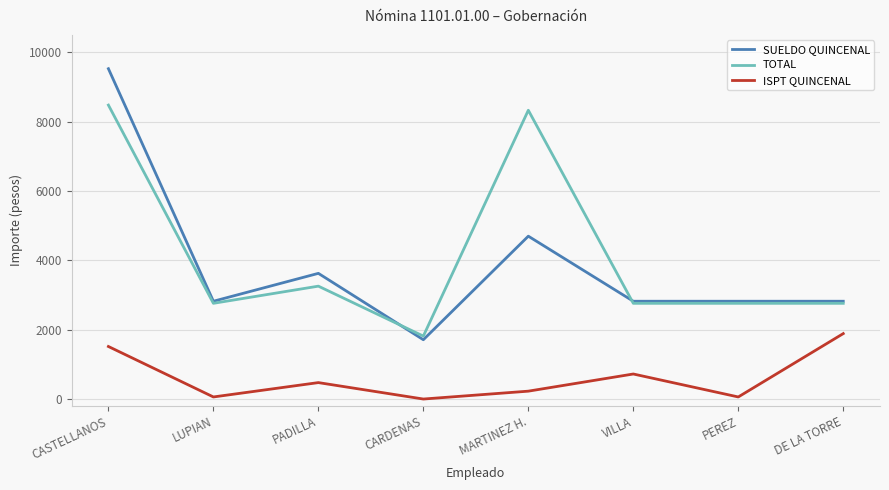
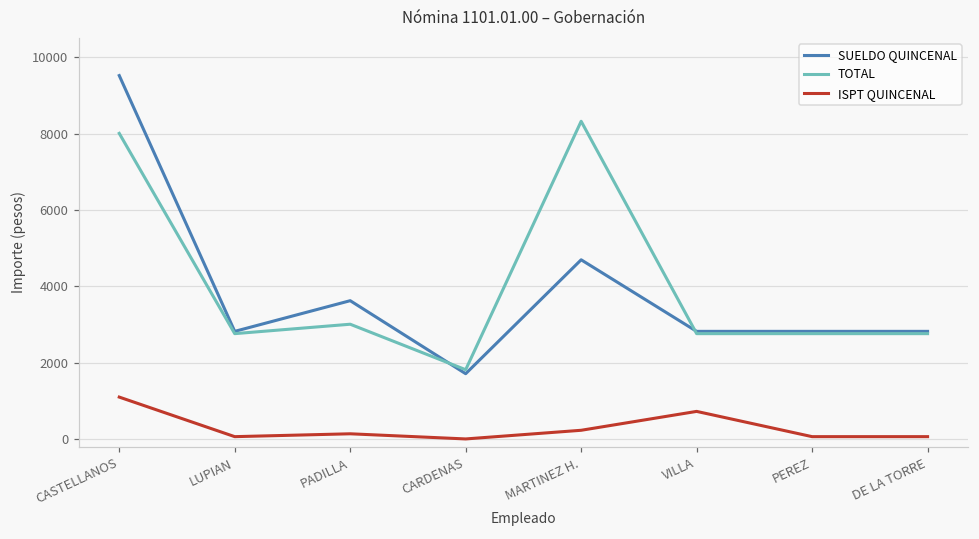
  {
    "SUELDO QUINCENAL": {
      "CASTELLANOS": 9500,
      "PADILLA": 3600,
      "CARDENAS": 1700,
      "MARTINEZ H.": 4700
    },
    "TOTAL": {
-     "CASTELLANOS": 8500,
-     "PADILLA": 3300,
+     "CASTELLANOS": 8000,
+     "PADILLA": 3000,
      "CARDENAS": 1800,
      "MARTINEZ H.": 8300
    },
    "ISPT QUINCENAL": {
-     "CASTELLANOS": 1500,
+     "CASTELLANOS": 1100,
      "LUPIAN": 100,
-     "PADILLA": 500,
+     "PADILLA": 100,
      "CARDENAS": 0,
      "MARTINEZ H.": 200,
      "VILLA": 700,
      "PEREZ": 100,
-     "DE LA TORRE": 1900
+     "DE LA TORRE": 100
    }
  }
